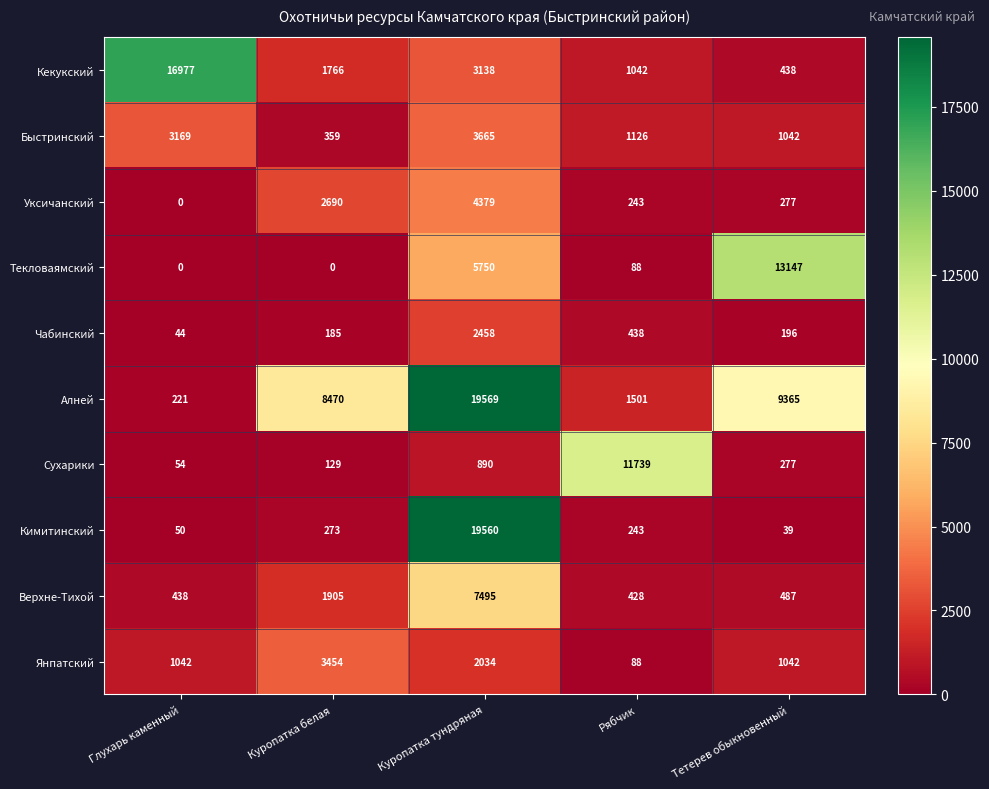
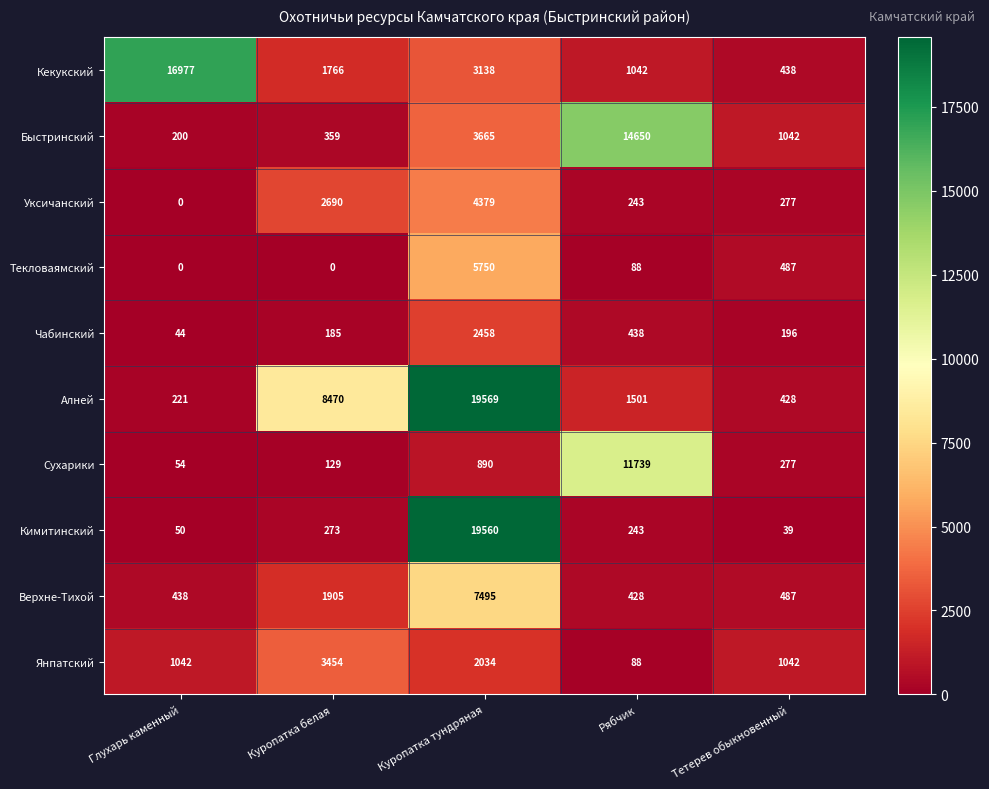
  {
    "Кекукский": {
      "Глухарь каменный": 16977,
      "Куропатка белая": 1766,
      "Куропатка тундряная": 3138,
      "Рябчик": 1042,
      "Тетерев обыкновенный": 438
    },
    "Быстринский": {
-     "Глухарь каменный": 3169,
+     "Глухарь каменный": 200,
      "Куропатка белая": 359,
      "Куропатка тундряная": 3665,
-     "Рябчик": 1126,
+     "Рябчик": 14650,
      "Тетерев обыкновенный": 1042
    },
    "Уксичанский": {
      "Глухарь каменный": 0,
      "Куропатка белая": 2690,
      "Куропатка тундряная": 4379,
      "Рябчик": 243,
      "Тетерев обыкновенный": 277
    },
    "Текловаямский": {
      "Глухарь каменный": 0,
      "Куропатка белая": 0,
      "Куропатка тундряная": 5750,
      "Рябчик": 88,
-     "Тетерев обыкновенный": 13147
+     "Тетерев обыкновенный": 487
    },
    "Чабинский": {
      "Глухарь каменный": 44,
      "Куропатка белая": 185,
      "Куропатка тундряная": 2458,
      "Рябчик": 438,
      "Тетерев обыкновенный": 196
    },
    "Алней": {
      "Глухарь каменный": 221,
      "Куропатка белая": 8470,
      "Куропатка тундряная": 19569,
      "Рябчик": 1501,
-     "Тетерев обыкновенный": 9365
+     "Тетерев обыкновенный": 428
    },
    "Сухарики": {
      "Глухарь каменный": 54,
      "Куропатка белая": 129,
      "Куропатка тундряная": 890,
      "Рябчик": 11739,
      "Тетерев обыкновенный": 277
    },
    "Кимитинский": {
      "Глухарь каменный": 50,
      "Куропатка белая": 273,
      "Куропатка тундряная": 19560,
      "Рябчик": 243,
      "Тетерев обыкновенный": 39
    },
    "Верхне-Тихой": {
      "Глухарь каменный": 438,
      "Куропатка белая": 1905,
      "Куропатка тундряная": 7495,
      "Рябчик": 428,
      "Тетерев обыкновенный": 487
    },
    "Янпатский": {
      "Глухарь каменный": 1042,
      "Куропатка белая": 3454,
      "Куропатка тундряная": 2034,
      "Рябчик": 88,
      "Тетерев обыкновенный": 1042
    }
  }
